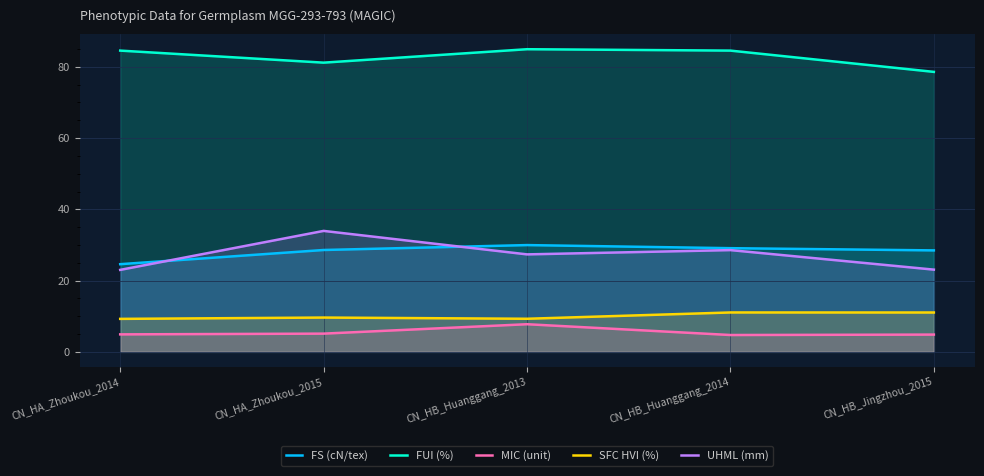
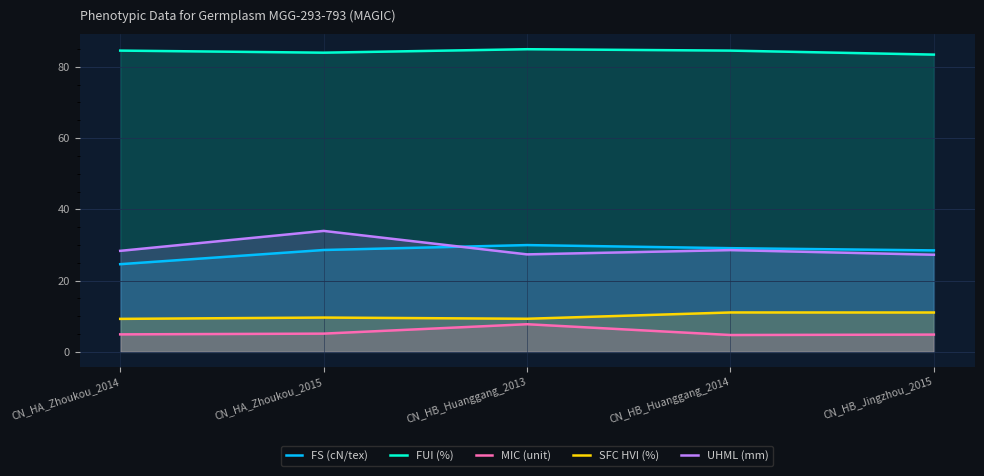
  {
    "FS (cN/tex)": {
      "CN_HA_Zhoukou_2014": 25,
      "CN_HA_Zhoukou_2015": 29,
      "CN_HB_Huanggang_2013": 30,
      "CN_HB_Jingzhou_2015": 28
    },
    "FUI (%)": {
      "CN_HA_Zhoukou_2014": 85,
-     "CN_HA_Zhoukou_2015": 81,
+     "CN_HA_Zhoukou_2015": 84,
      "CN_HB_Huanggang_2013": 85,
      "CN_HB_Huanggang_2014": 85,
-     "CN_HB_Jingzhou_2015": 79
+     "CN_HB_Jingzhou_2015": 83
    },
    "MIC (unit)": {
      "CN_HA_Zhoukou_2014": 5,
      "CN_HA_Zhoukou_2015": 5,
      "CN_HB_Huanggang_2013": 8,
      "CN_HB_Huanggang_2014": 5,
      "CN_HB_Jingzhou_2015": 5
    },
    "SFC HVI (%)": {
      "CN_HA_Zhoukou_2014": 9,
      "CN_HA_Zhoukou_2015": 10,
      "CN_HB_Huanggang_2013": 9,
      "CN_HB_Huanggang_2014": 11,
      "CN_HB_Jingzhou_2015": 11
    },
    "UHML (mm)": {
-     "CN_HA_Zhoukou_2014": 23,
+     "CN_HA_Zhoukou_2014": 28,
      "CN_HA_Zhoukou_2015": 34,
      "CN_HB_Huanggang_2013": 27,
-     "CN_HB_Jingzhou_2015": 23
+     "CN_HB_Jingzhou_2015": 27
    }
  }
